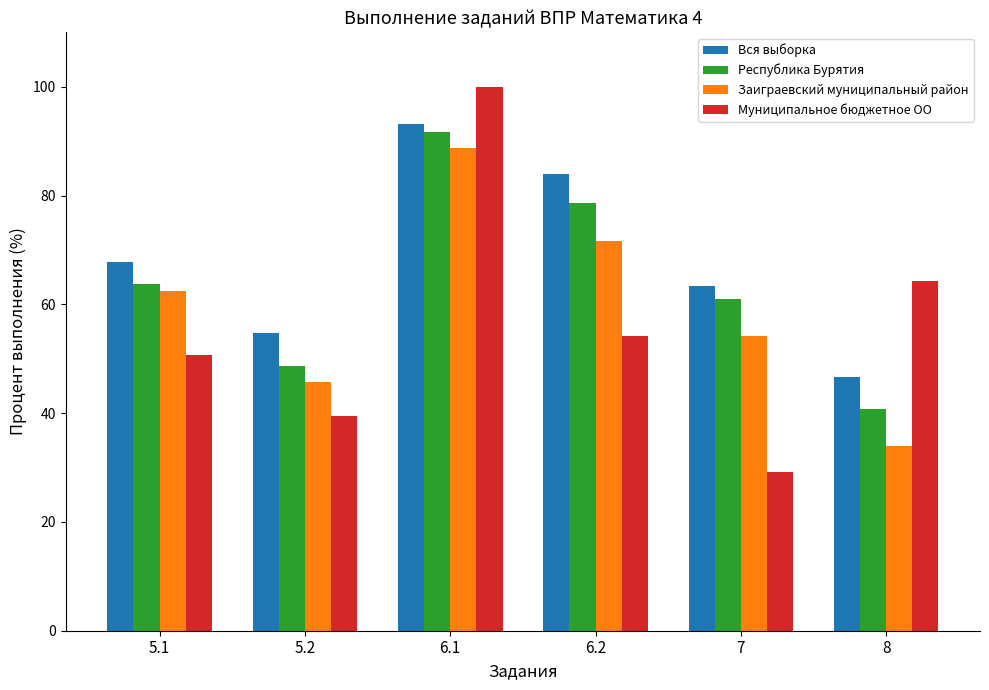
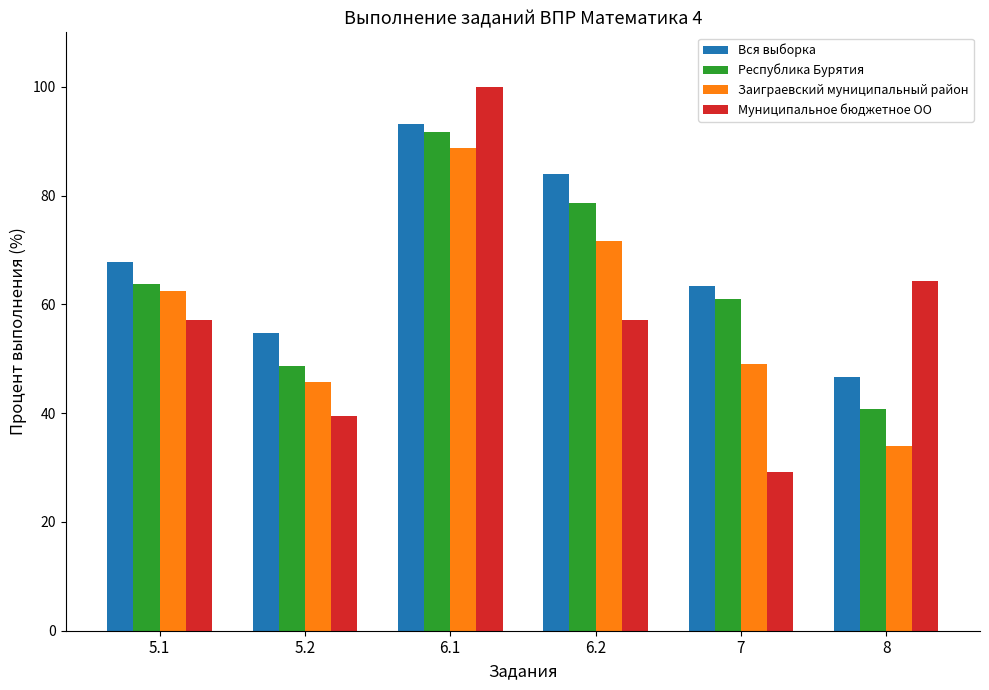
  {
    "Вся выборка": {
      "5.1": 68,
      "5.2": 55,
      "6.1": 93,
      "6.2": 84,
      "7": 63,
      "8": 47
    },
    "Республика Бурятия": {
      "5.1": 64,
      "5.2": 49,
      "6.1": 92,
      "6.2": 79,
      "7": 61,
      "8": 41
    },
    "Заиграевский муниципальный район": {
      "5.1": 62,
      "5.2": 46,
      "6.1": 89,
      "6.2": 72,
-     "7": 54,
+     "7": 49,
      "8": 34
    },
    "Муниципальное бюджетное ОО": {
-     "5.1": 51,
+     "5.1": 57,
      "5.2": 40,
      "6.1": 100,
-     "6.2": 54,
+     "6.2": 57,
      "7": 29,
      "8": 64
    }
  }
